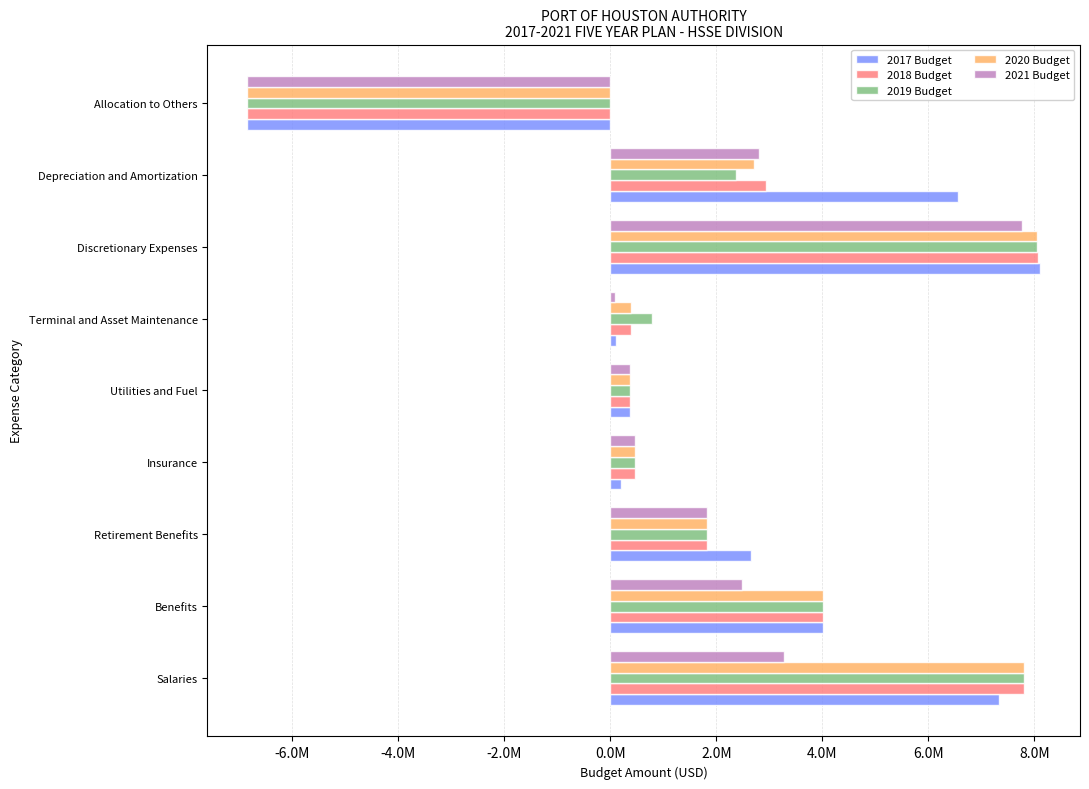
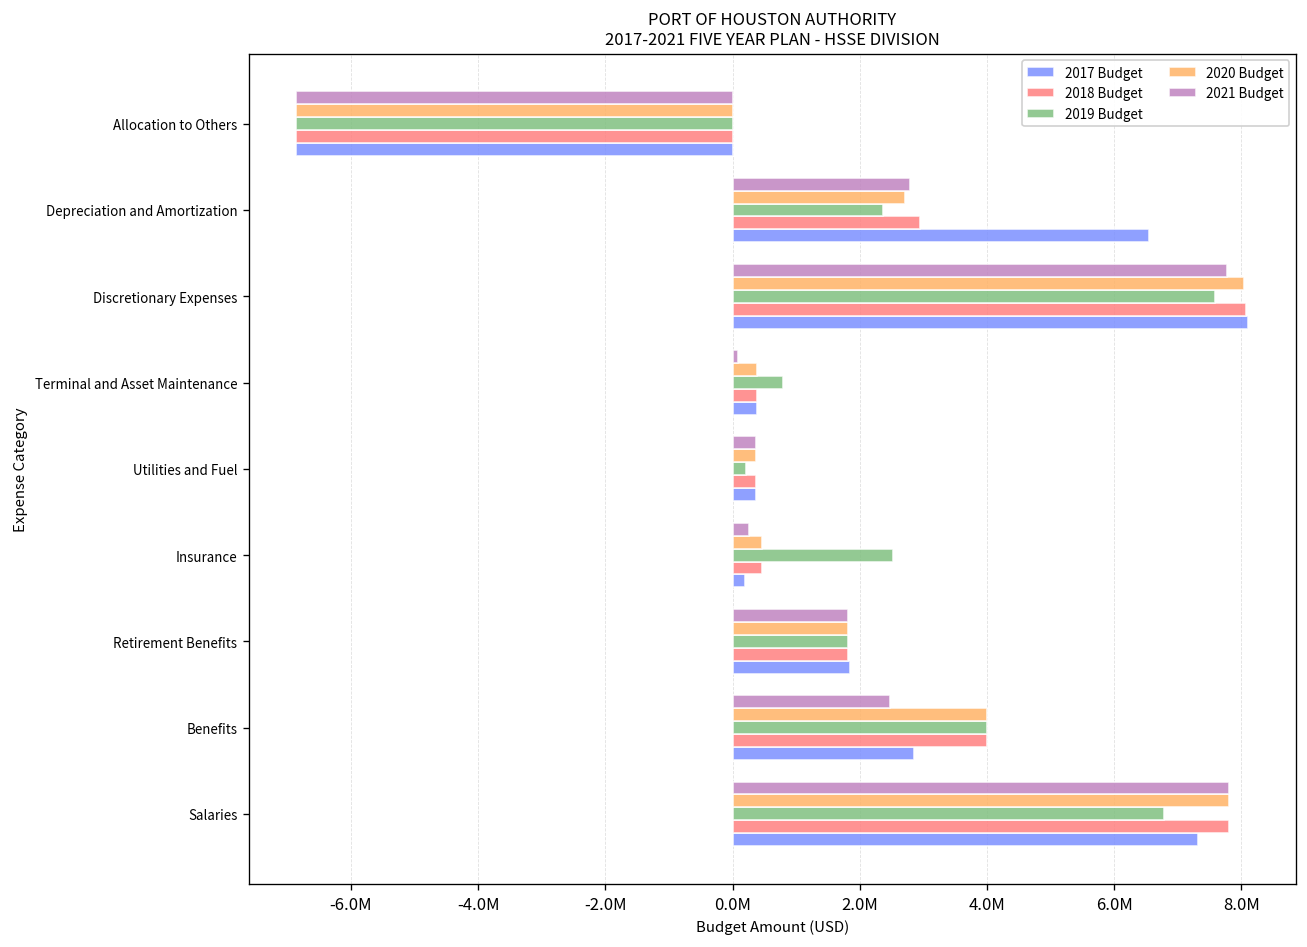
  {
    "2017 Budget": {
      "Allocation to Others": -6900000,
      "Depreciation and Amortization": 6600000,
      "Discretionary Expenses": 8100000,
-     "Terminal and Asset Maintenance": 100000,
+     "Terminal and Asset Maintenance": 400000,
      "Utilities and Fuel": 400000,
      "Insurance": 200000,
-     "Retirement Benefits": 2700000,
-     "Benefits": 4000000,
+     "Retirement Benefits": 1800000,
+     "Benefits": 2900000,
      "Salaries": 7300000
    },
    "2019 Budget": {
      "Allocation to Others": -6900000,
      "Depreciation and Amortization": 2400000,
-     "Discretionary Expenses": 8000000,
+     "Discretionary Expenses": 7600000,
      "Terminal and Asset Maintenance": 800000,
-     "Utilities and Fuel": 400000,
-     "Insurance": 500000,
+     "Utilities and Fuel": 200000,
+     "Insurance": 2500000,
      "Retirement Benefits": 1800000,
      "Benefits": 4000000,
-     "Salaries": 7800000
+     "Salaries": 6800000
    },
    "2021 Budget": {
      "Allocation to Others": -6900000,
      "Depreciation and Amortization": 2800000,
      "Discretionary Expenses": 7800000,
      "Terminal and Asset Maintenance": 100000,
      "Utilities and Fuel": 400000,
-     "Insurance": 500000,
+     "Insurance": 300000,
      "Retirement Benefits": 1800000,
      "Benefits": 2500000,
-     "Salaries": 3300000
+     "Salaries": 7800000
    }
  }
